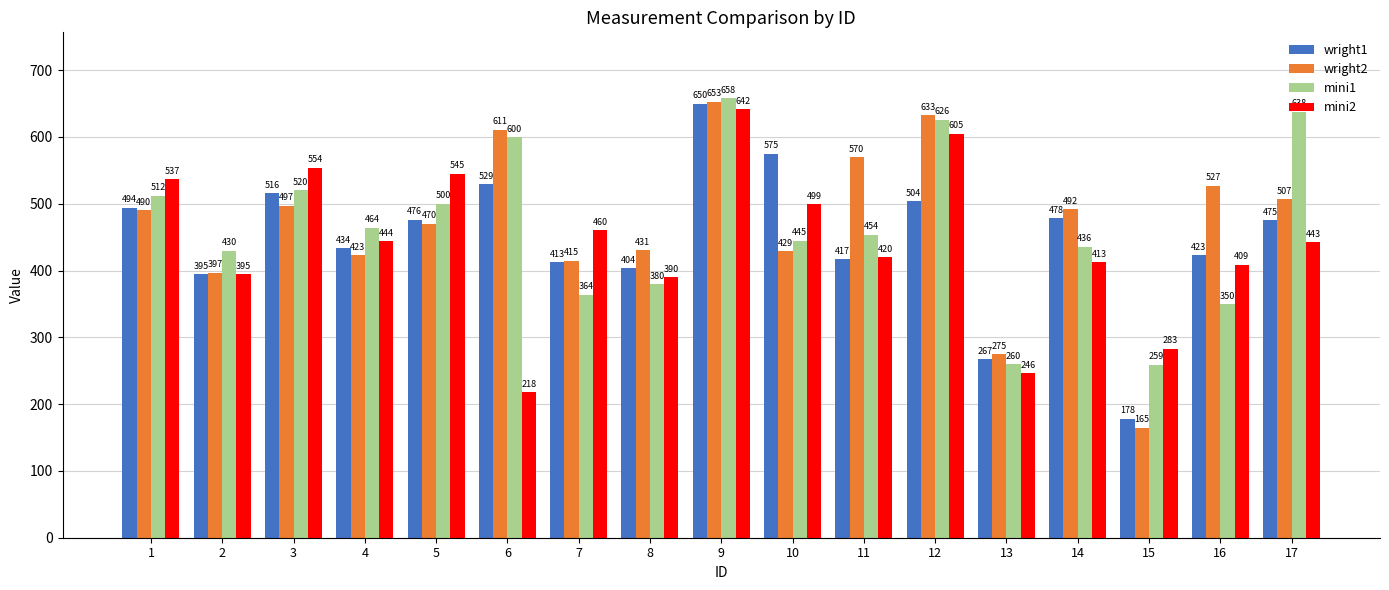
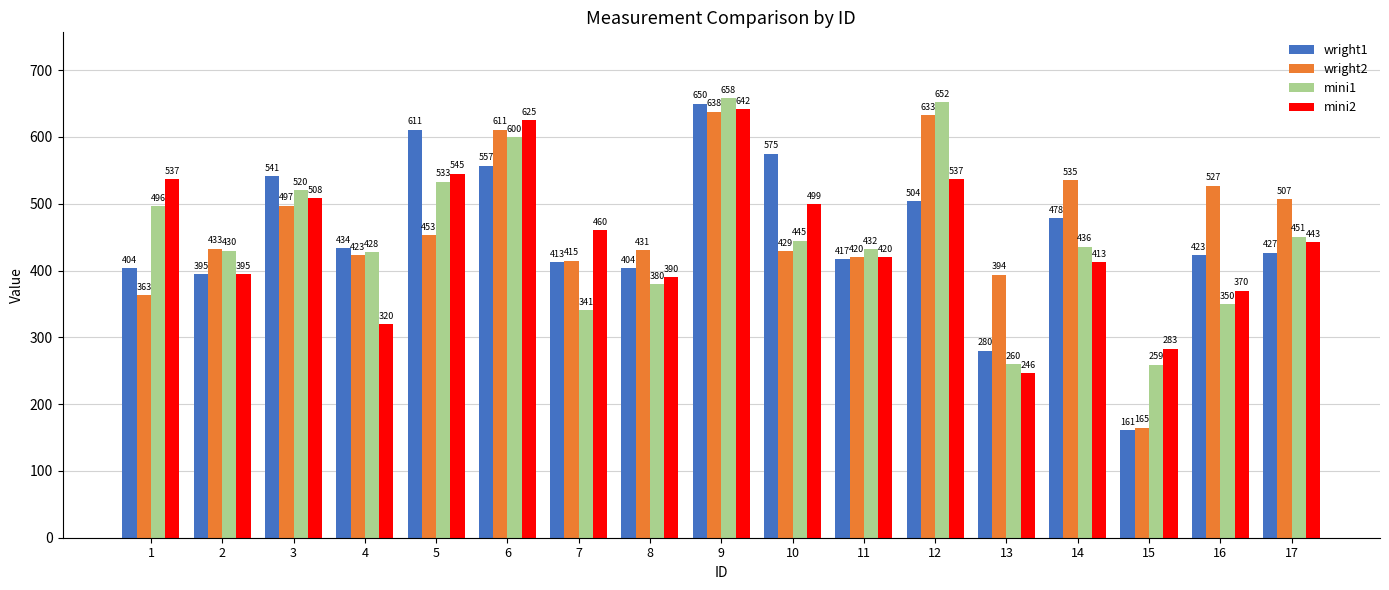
  {
    "wright1": {
-     "1": 494,
+     "1": 404,
      "2": 395,
-     "3": 516,
+     "3": 541,
      "4": 434,
-     "5": 476,
-     "6": 529,
+     "5": 611,
+     "6": 557,
      "7": 413,
      "8": 404,
      "9": 650,
      "10": 575,
      "11": 417,
      "12": 504,
-     "13": 267,
+     "13": 280,
      "14": 478,
-     "15": 178,
+     "15": 161,
      "16": 423,
-     "17": 475
+     "17": 427
    },
    "wright2": {
-     "1": 490,
-     "2": 397,
+     "1": 363,
+     "2": 433,
      "3": 497,
      "4": 423,
-     "5": 470,
+     "5": 453,
      "6": 611,
      "7": 415,
      "8": 431,
-     "9": 653,
+     "9": 638,
      "10": 429,
-     "11": 570,
+     "11": 420,
      "12": 633,
-     "13": 275,
-     "14": 492,
+     "13": 394,
+     "14": 535,
      "15": 165,
      "16": 527,
      "17": 507
    },
    "mini1": {
-     "1": 512,
+     "1": 496,
      "2": 430,
      "3": 520,
-     "4": 464,
-     "5": 500,
+     "4": 428,
+     "5": 533,
      "6": 600,
-     "7": 364,
+     "7": 341,
      "8": 380,
      "9": 658,
      "10": 445,
-     "11": 454,
-     "12": 626,
+     "11": 432,
+     "12": 652,
      "13": 260,
      "14": 436,
      "15": 259,
      "16": 350,
-     "17": 638
+     "17": 451
    },
    "mini2": {
      "1": 537,
      "2": 395,
-     "3": 554,
-     "4": 444,
+     "3": 508,
+     "4": 320,
      "5": 545,
-     "6": 218,
+     "6": 625,
      "7": 460,
      "8": 390,
      "9": 642,
      "10": 499,
      "11": 420,
-     "12": 605,
+     "12": 537,
      "13": 246,
      "14": 413,
      "15": 283,
-     "16": 409,
+     "16": 370,
      "17": 443
    }
  }
